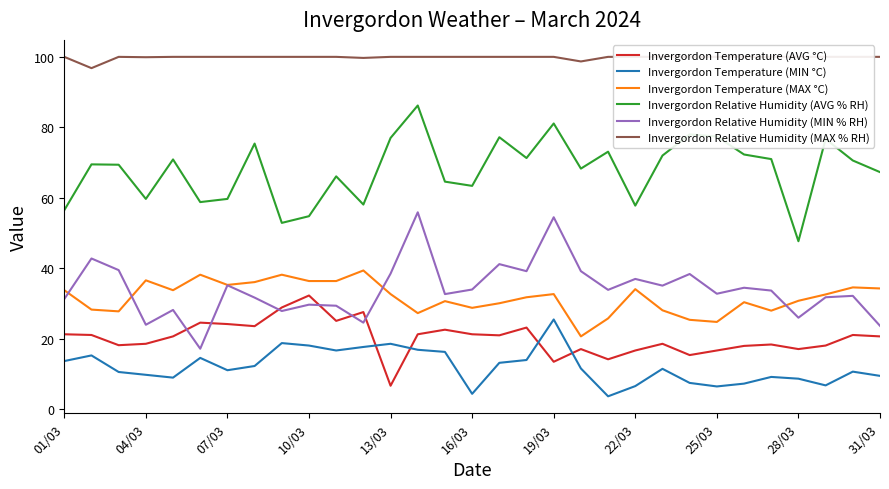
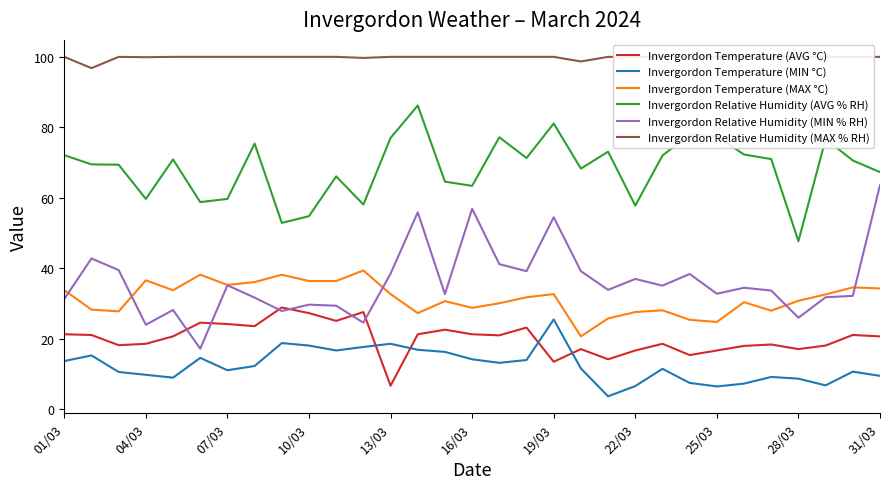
  {
    "Invergordon Temperature (AVG °C)": {
      "01/03": 21,
      "04/03": 19,
      "07/03": 24,
-     "10/03": 32,
+     "10/03": 27,
      "13/03": 7,
      "16/03": 21,
      "19/03": 13,
      "22/03": 17,
      "25/03": 17,
      "28/03": 17,
      "31/03": 21
    },
    "Invergordon Temperature (MIN °C)": {
      "01/03": 14,
      "04/03": 10,
      "07/03": 11,
      "10/03": 18,
      "13/03": 19,
-     "16/03": 4,
+     "16/03": 14,
      "19/03": 25,
      "22/03": 7,
      "25/03": 6,
      "28/03": 9,
      "31/03": 9
    },
    "Invergordon Temperature (MAX °C)": {
      "01/03": 34,
      "04/03": 37,
      "10/03": 36,
      "13/03": 33,
      "16/03": 29,
      "19/03": 33,
-     "22/03": 34,
+     "22/03": 28,
      "25/03": 25,
      "28/03": 31,
      "31/03": 34
    },
    "Invergordon Relative Humidity (AVG % RH)": {
-     "01/03": 56,
+     "01/03": 72,
      "04/03": 60,
      "07/03": 60,
      "10/03": 55,
      "13/03": 77,
      "16/03": 63,
      "19/03": 81,
      "22/03": 58,
      "28/03": 48,
      "31/03": 67
    },
    "Invergordon Relative Humidity (MIN % RH)": {
      "01/03": 31,
      "04/03": 24,
      "10/03": 30,
      "13/03": 38,
-     "16/03": 34,
+     "16/03": 57,
      "19/03": 54,
      "22/03": 37,
      "25/03": 33,
      "28/03": 26,
-     "31/03": 24
+     "31/03": 64
    },
    "Invergordon Relative Humidity (MAX % RH)": {
      "01/03": 100,
      "04/03": 100,
      "07/03": 100,
      "10/03": 100,
      "13/03": 100,
      "16/03": 100,
      "19/03": 100,
      "31/03": 100
    }
  }
